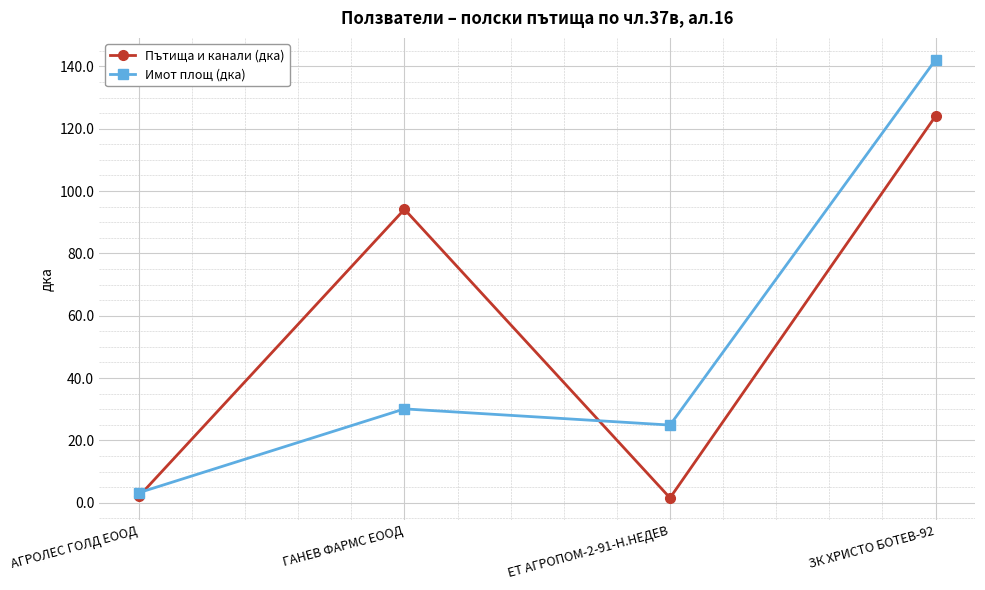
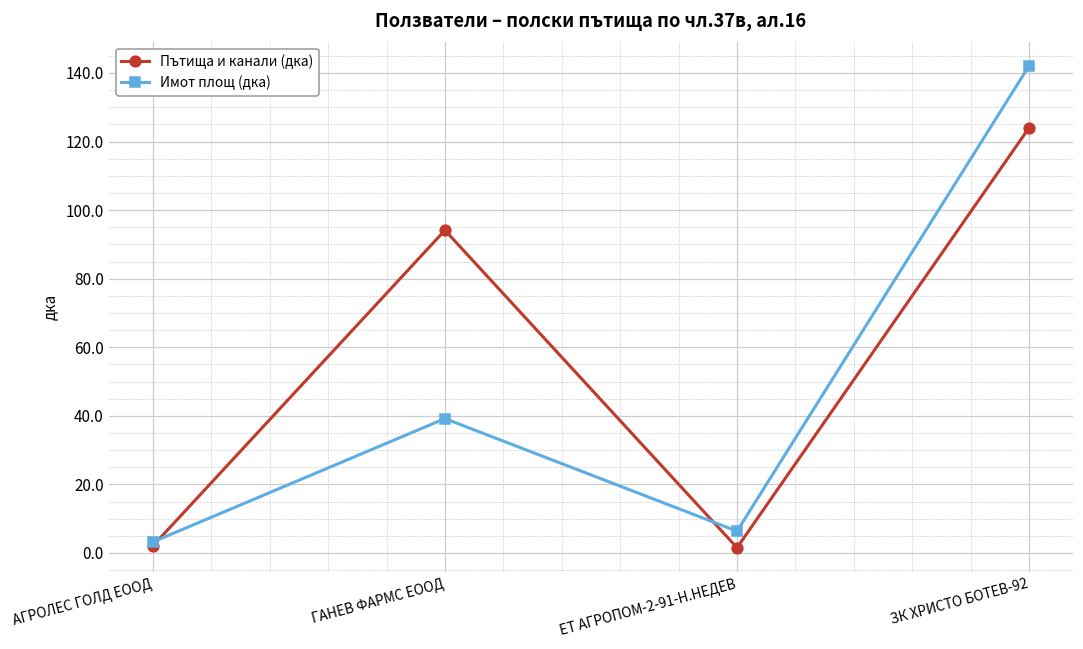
  {
    "Пътища и канали (дка)": {
      "АГРОЛЕС ГОЛД ЕООД": 2,
      "ГАНЕВ ФАРМС ЕООД": 94,
      "ЕТ АГРОПОМ-2-91-Н.НЕДЕВ": 2,
      "ЗК ХРИСТО БОТЕВ-92": 124
    },
    "Имот площ (дка)": {
      "АГРОЛЕС ГОЛД ЕООД": 3,
-     "ГАНЕВ ФАРМС ЕООД": 30,
-     "ЕТ АГРОПОМ-2-91-Н.НЕДЕВ": 25,
+     "ГАНЕВ ФАРМС ЕООД": 39,
+     "ЕТ АГРОПОМ-2-91-Н.НЕДЕВ": 6,
      "ЗК ХРИСТО БОТЕВ-92": 142
    }
  }
